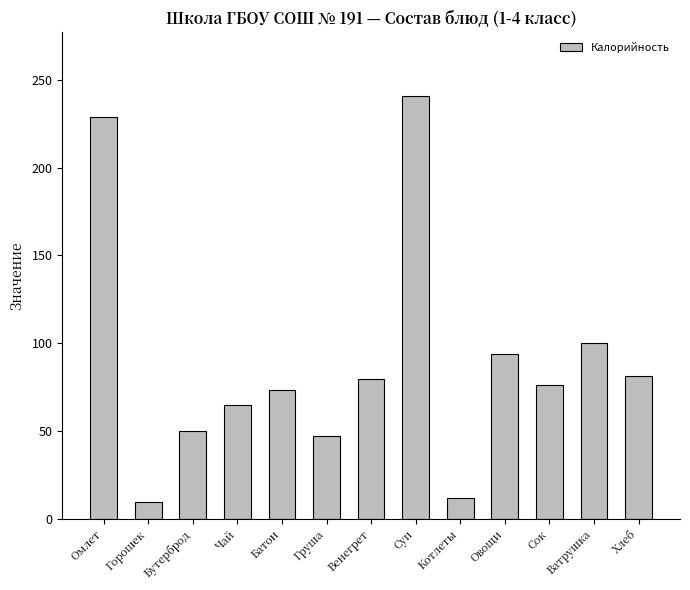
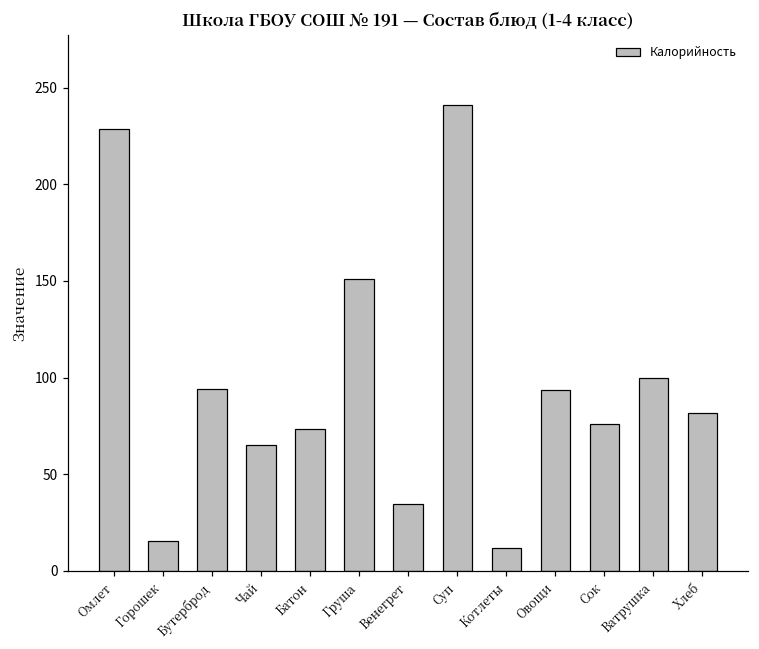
  {
    "Омлет": 229,
-   "Горошек": 10,
-   "Бутерброд": 50,
+   "Горошек": 16,
+   "Бутерброд": 94,
    "Чай": 65,
    "Батон": 73,
-   "Груша": 47,
-   "Венегрет": 80,
+   "Груша": 151,
+   "Венегрет": 35,
    "Суп": 241,
    "Котлеты": 12,
    "Овощи": 94,
    "Сок": 76,
    "Ватрушка": 100,
    "Хлеб": 82
  }
